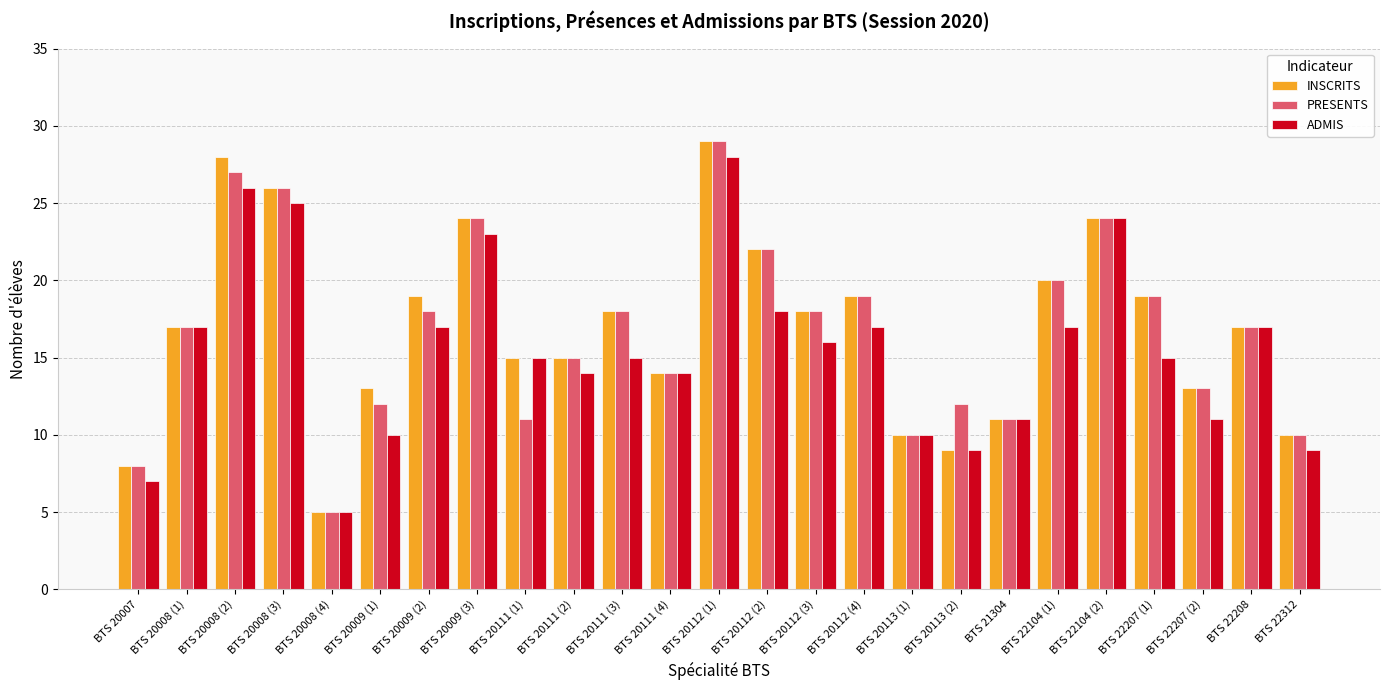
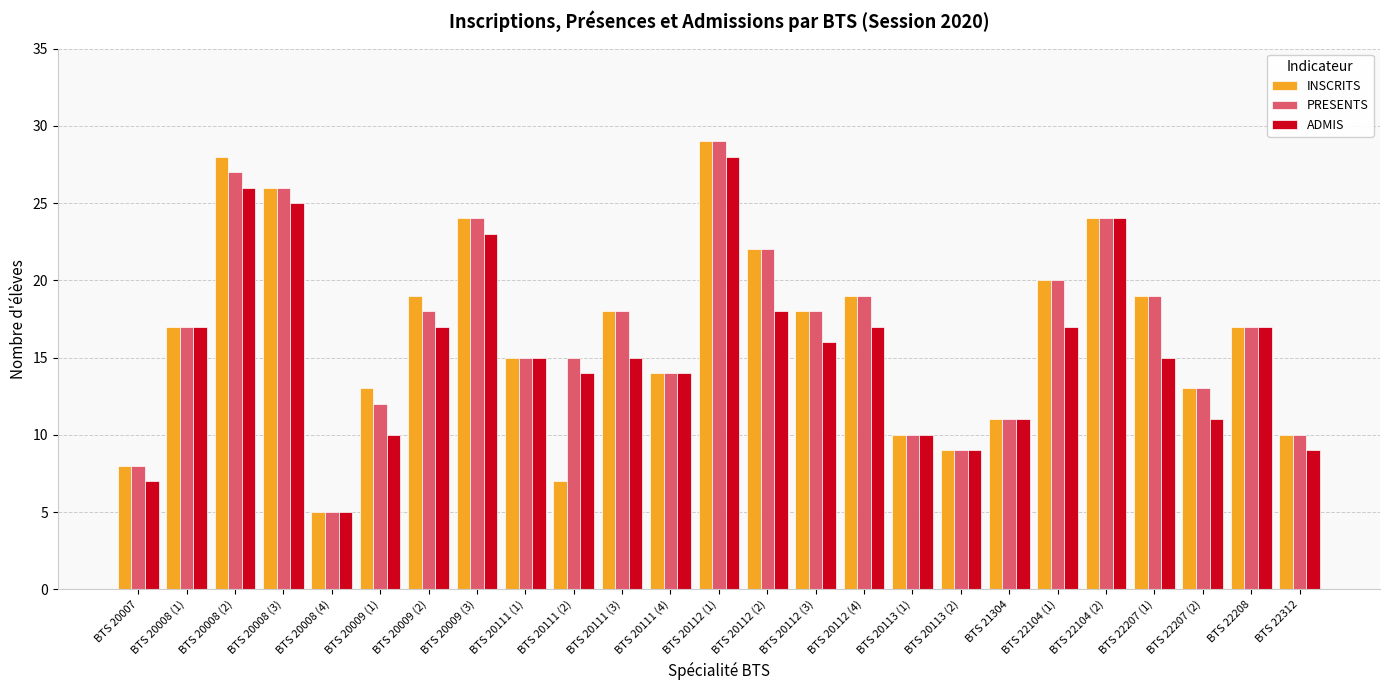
  {
    "INSCRITS": {
      "BTS 20007": 8,
      "BTS 20008 (1)": 17,
      "BTS 20008 (2)": 28,
      "BTS 20008 (3)": 26,
      "BTS 20008 (4)": 5,
      "BTS 20009 (1)": 13,
      "BTS 20009 (2)": 19,
      "BTS 20009 (3)": 24,
      "BTS 20111 (1)": 15,
-     "BTS 20111 (2)": 15,
+     "BTS 20111 (2)": 7,
      "BTS 20111 (3)": 18,
      "BTS 20111 (4)": 14,
      "BTS 20112 (1)": 29,
      "BTS 20112 (2)": 22,
      "BTS 20112 (3)": 18,
      "BTS 20112 (4)": 19,
      "BTS 20113 (1)": 10,
      "BTS 20113 (2)": 9,
      "BTS 21304": 11,
      "BTS 22104 (1)": 20,
      "BTS 22104 (2)": 24,
      "BTS 22207 (1)": 19,
      "BTS 22207 (2)": 13,
      "BTS 22208": 17,
      "BTS 22312": 10
    },
    "PRESENTS": {
      "BTS 20007": 8,
      "BTS 20008 (1)": 17,
      "BTS 20008 (2)": 27,
      "BTS 20008 (3)": 26,
      "BTS 20008 (4)": 5,
      "BTS 20009 (1)": 12,
      "BTS 20009 (2)": 18,
      "BTS 20009 (3)": 24,
-     "BTS 20111 (1)": 11,
+     "BTS 20111 (1)": 15,
      "BTS 20111 (2)": 15,
      "BTS 20111 (3)": 18,
      "BTS 20111 (4)": 14,
      "BTS 20112 (1)": 29,
      "BTS 20112 (2)": 22,
      "BTS 20112 (3)": 18,
      "BTS 20112 (4)": 19,
      "BTS 20113 (1)": 10,
-     "BTS 20113 (2)": 12,
+     "BTS 20113 (2)": 9,
      "BTS 21304": 11,
      "BTS 22104 (1)": 20,
      "BTS 22104 (2)": 24,
      "BTS 22207 (1)": 19,
      "BTS 22207 (2)": 13,
      "BTS 22208": 17,
      "BTS 22312": 10
    },
    "ADMIS": {
      "BTS 20007": 7,
      "BTS 20008 (1)": 17,
      "BTS 20008 (2)": 26,
      "BTS 20008 (3)": 25,
      "BTS 20008 (4)": 5,
      "BTS 20009 (1)": 10,
      "BTS 20009 (2)": 17,
      "BTS 20009 (3)": 23,
      "BTS 20111 (1)": 15,
      "BTS 20111 (2)": 14,
      "BTS 20111 (3)": 15,
      "BTS 20111 (4)": 14,
      "BTS 20112 (1)": 28,
      "BTS 20112 (2)": 18,
      "BTS 20112 (3)": 16,
      "BTS 20112 (4)": 17,
      "BTS 20113 (1)": 10,
      "BTS 20113 (2)": 9,
      "BTS 21304": 11,
      "BTS 22104 (1)": 17,
      "BTS 22104 (2)": 24,
      "BTS 22207 (1)": 15,
      "BTS 22207 (2)": 11,
      "BTS 22208": 17,
      "BTS 22312": 9
    }
  }
